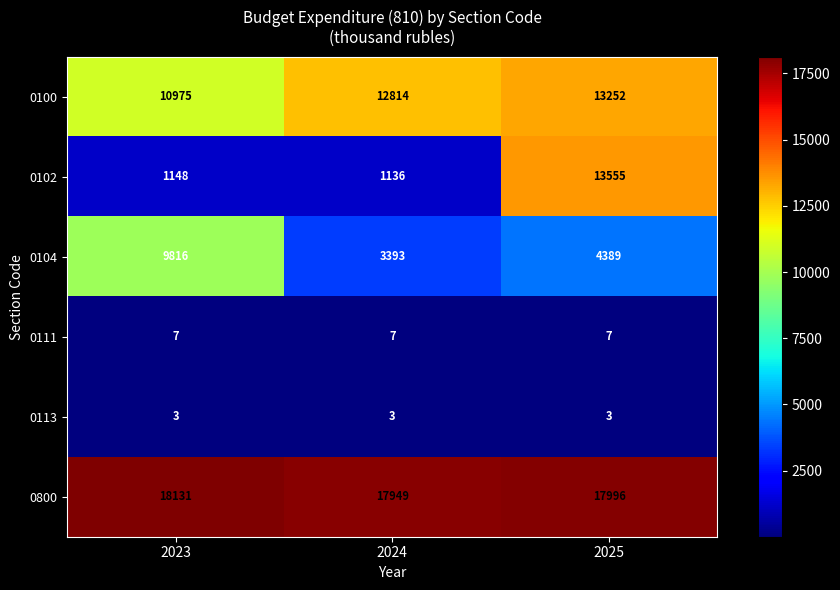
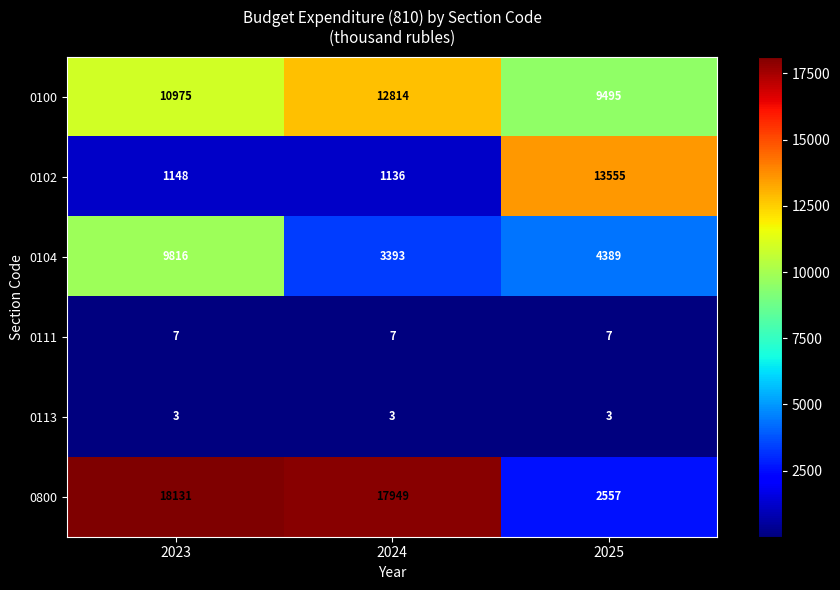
  {
    "0100": {
      "2023": 10975,
      "2024": 12814,
-     "2025": 13252
+     "2025": 9495
    },
    "0102": {
      "2023": 1148,
      "2024": 1136,
      "2025": 13555
    },
    "0104": {
      "2023": 9816,
      "2024": 3393,
      "2025": 4389
    },
    "0111": {
      "2023": 7,
      "2024": 7,
      "2025": 7
    },
    "0113": {
      "2023": 3,
      "2024": 3,
      "2025": 3
    },
    "0800": {
      "2023": 18131,
      "2024": 17949,
-     "2025": 17996
+     "2025": 2557
    }
  }
